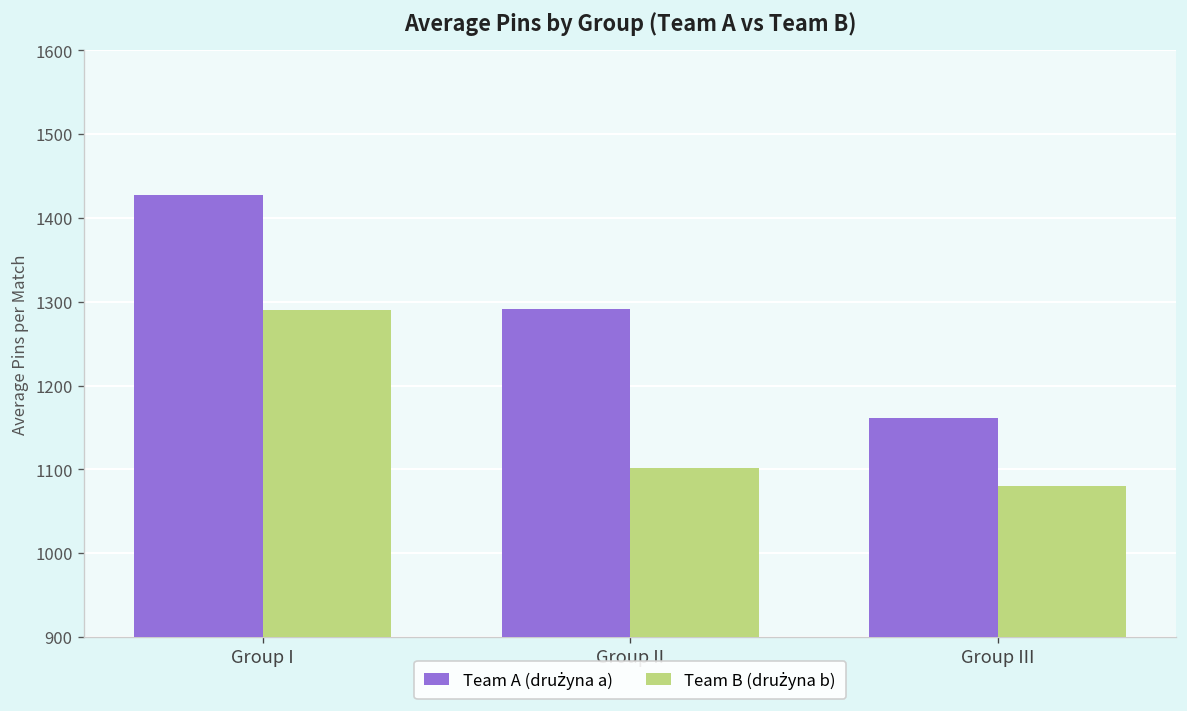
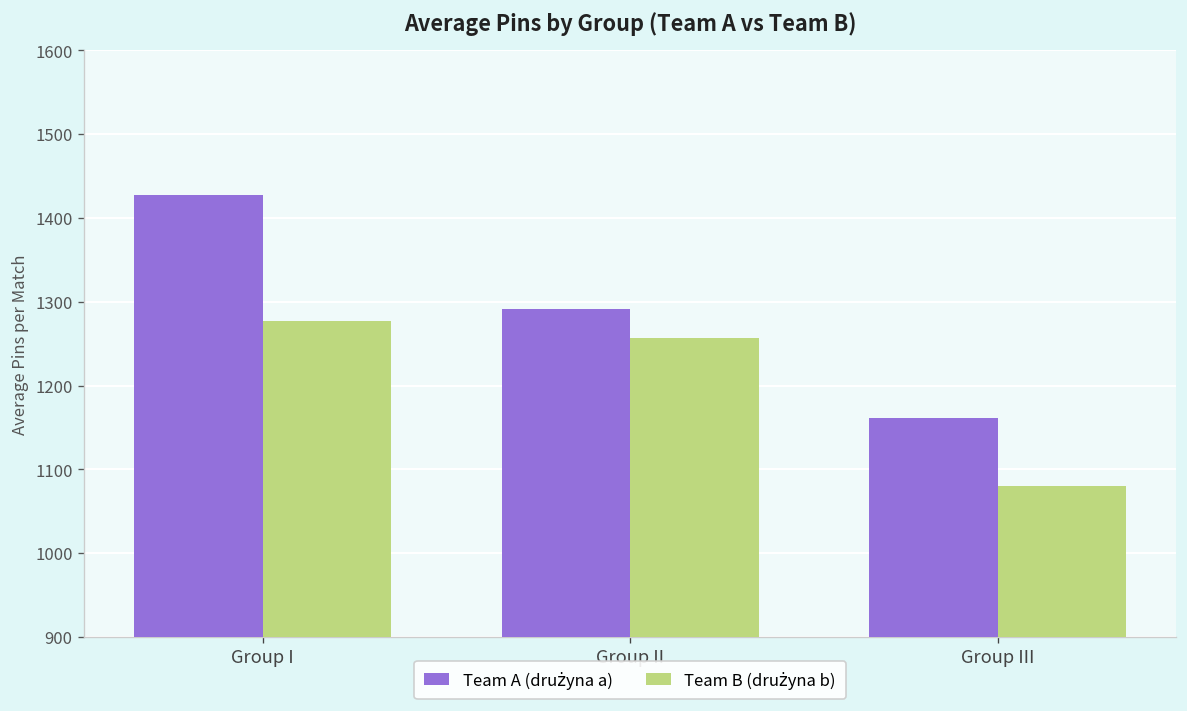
  {
    "Team A (drużyna a)": {
      "Group I": 1430,
      "Group II": 1290,
      "Group III": 1160
    },
    "Team B (drużyna b)": {
-     "Group I": 1290,
-     "Group II": 1100,
+     "Group I": 1280,
+     "Group II": 1260,
      "Group III": 1080
    }
  }
